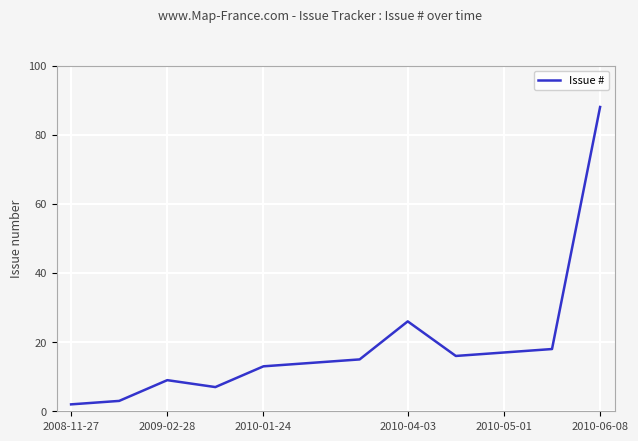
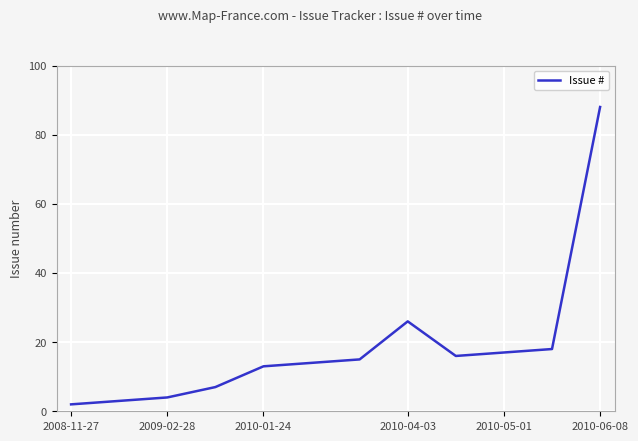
  {
    "2008-11-27": 2,
-   "2009-02-28": 9,
+   "2009-02-28": 4,
    "2010-04-03": 26,
    "2010-06-08": 88
  }
